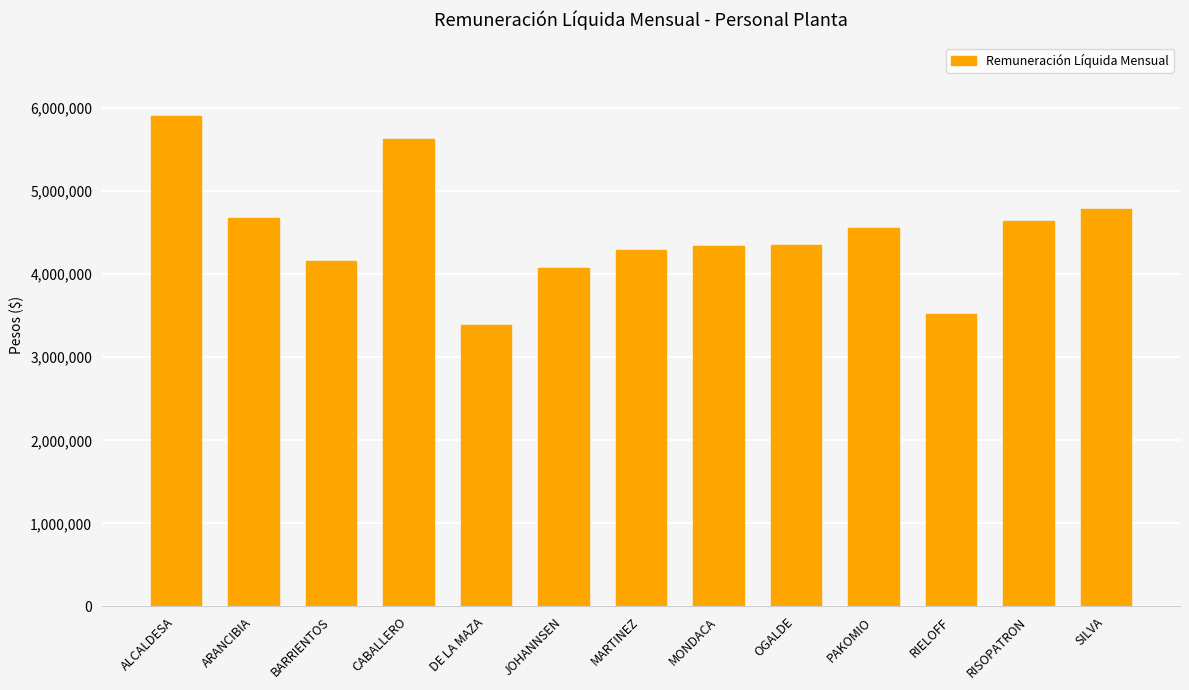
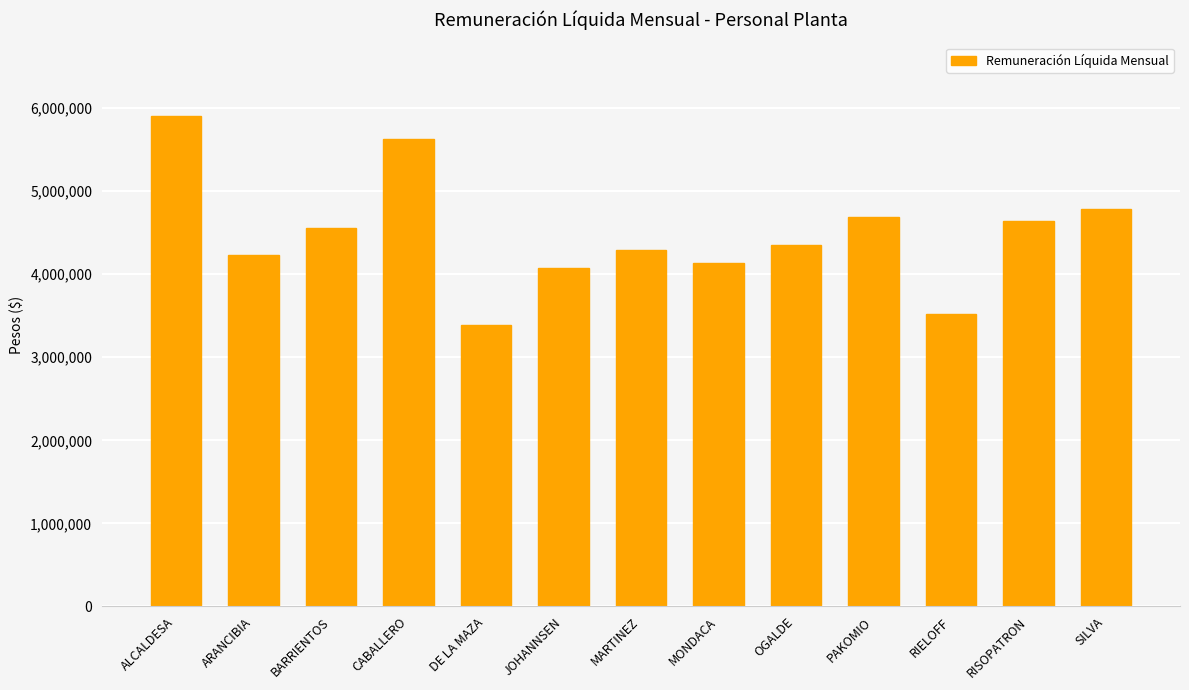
  {
    "ALCALDESA": "5,900,000",
-   "ARANCIBIA": "4,700,000",
-   "BARRIENTOS": "4,200,000",
+   "ARANCIBIA": "4,200,000",
+   "BARRIENTOS": "4,600,000",
    "CABALLERO": "5,600,000",
    "DE LA MAZA": "3,400,000",
    "JOHANNSEN": "4,100,000",
    "MARTINEZ": "4,300,000",
-   "MONDACA": "4,300,000",
+   "MONDACA": "4,100,000",
    "OGALDE": "4,400,000",
-   "PAKOMIO": "4,600,000",
+   "PAKOMIO": "4,700,000",
    "RIELOFF": "3,500,000",
    "RISOPATRON": "4,600,000",
    "SILVA": "4,800,000"
  }
